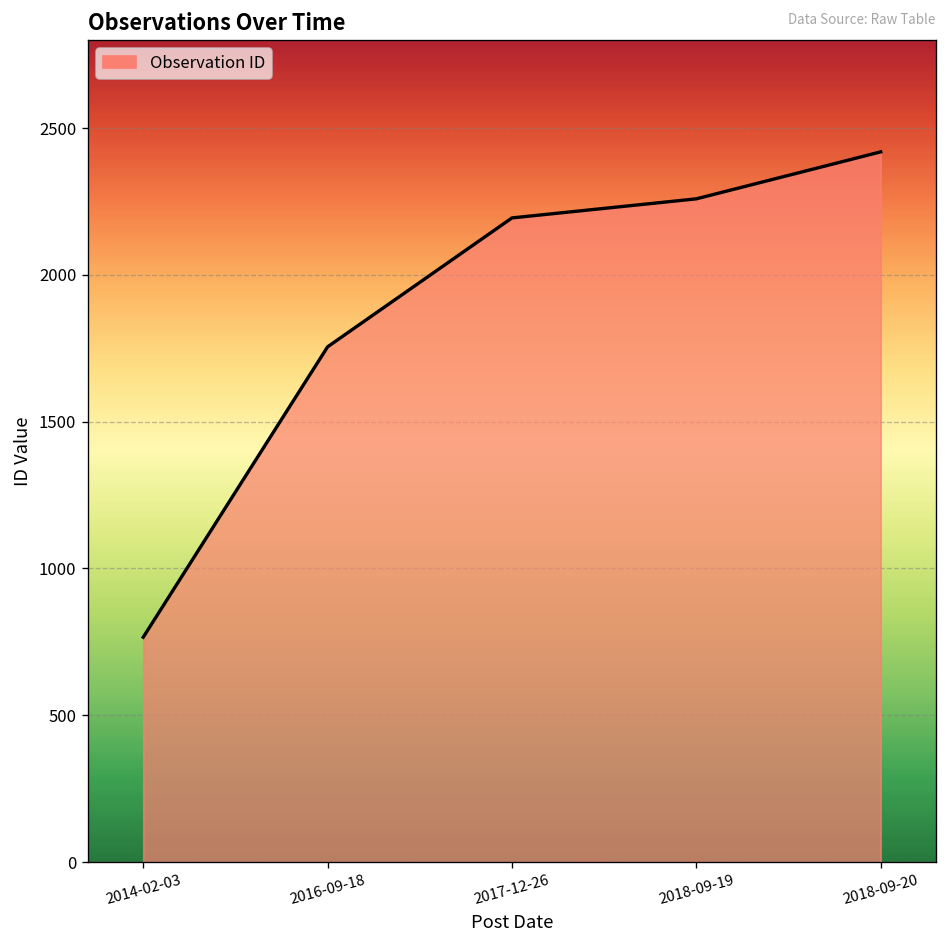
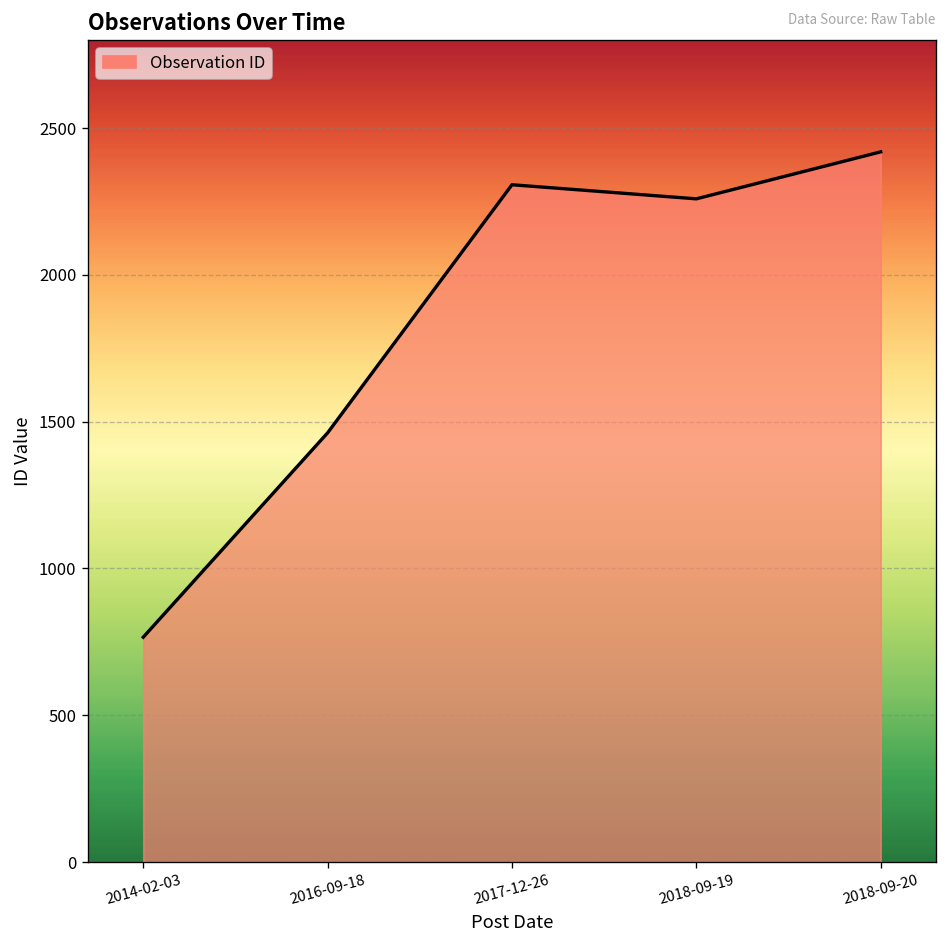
  {
    "2014-02-03": 770,
-   "2016-09-18": 1760,
-   "2017-12-26": 2190,
+   "2016-09-18": 1460,
+   "2017-12-26": 2310,
    "2018-09-19": 2260,
    "2018-09-20": 2420
  }
